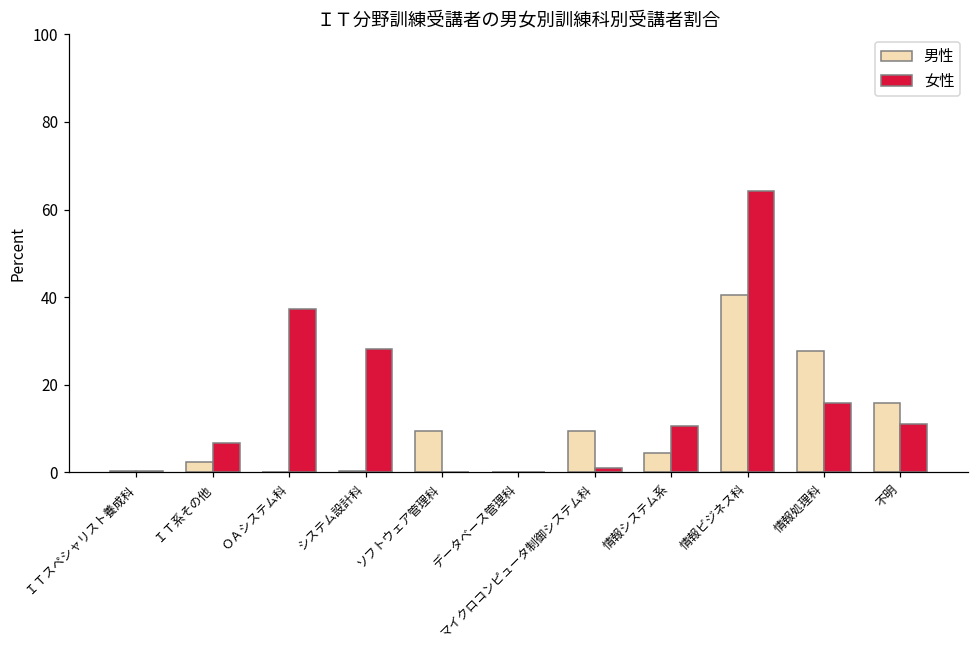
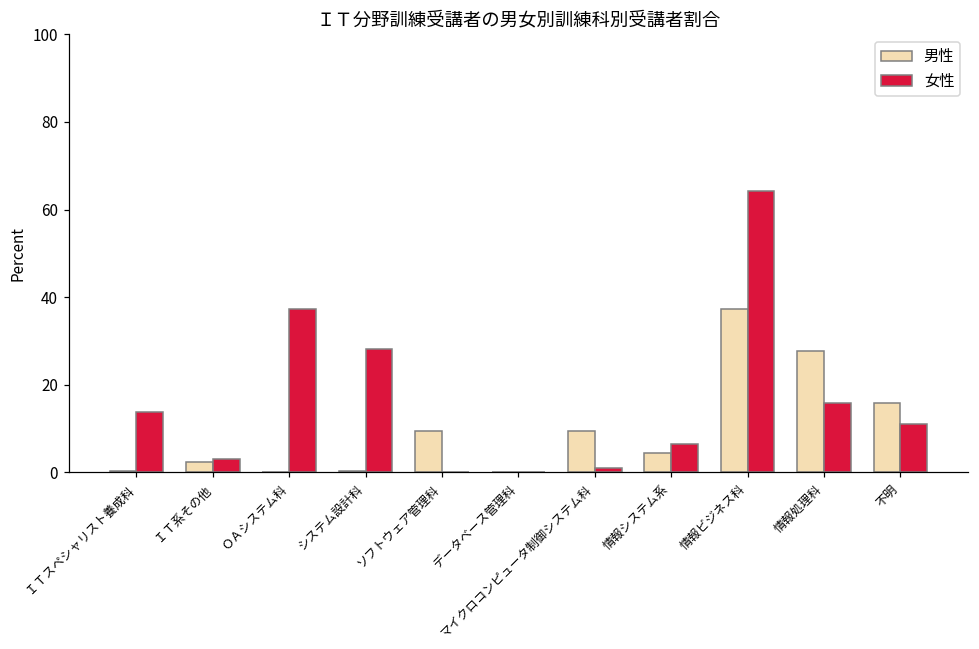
  {
    "男性": {
      "ＩＴ系その他": 2,
      "ソフトウェア管理科": 10,
      "マイクロコンピュータ制御システム科": 9,
      "情報システム系": 4,
-     "情報ビジネス科": 41,
+     "情報ビジネス科": 37,
      "情報処理科": 28,
      "不明": 16
    },
    "女性": {
-     "ＩＴスペシャリスト養成科": 0,
-     "ＩＴ系その他": 7,
+     "ＩＴスペシャリスト養成科": 14,
+     "ＩＴ系その他": 3,
      "ＯＡシステム科": 37,
      "システム設計科": 28,
      "ソフトウェア管理科": 0,
      "マイクロコンピュータ制御システム科": 1,
-     "情報システム系": 11,
+     "情報システム系": 7,
      "情報ビジネス科": 64,
      "情報処理科": 16,
      "不明": 11
    }
  }
